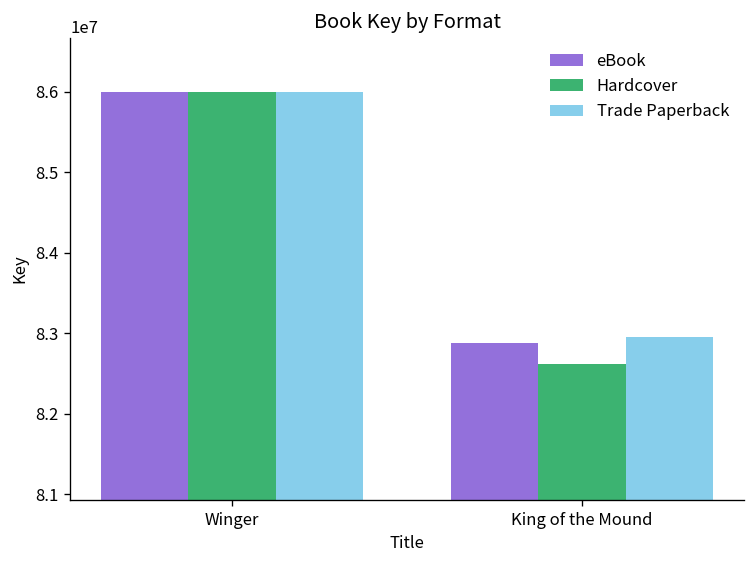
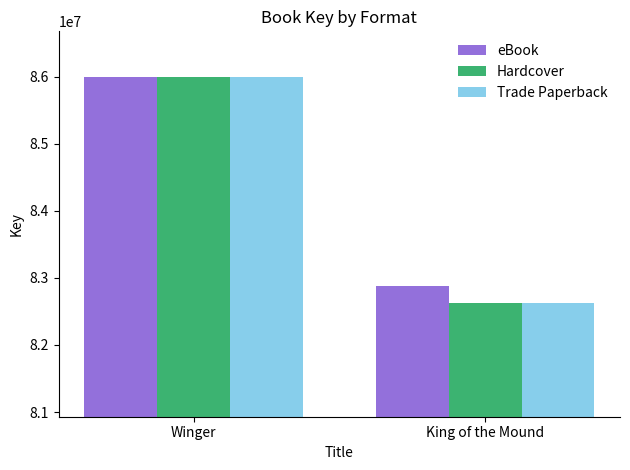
  {
    "eBook": {
      "Winger": 86000000,
      "King of the Mound": 82900000
    },
    "Hardcover": {
      "Winger": 86000000,
      "King of the Mound": 82600000
    },
    "Trade Paperback": {
      "Winger": 86000000,
-     "King of the Mound": 83000000
+     "King of the Mound": 82600000
    }
  }
